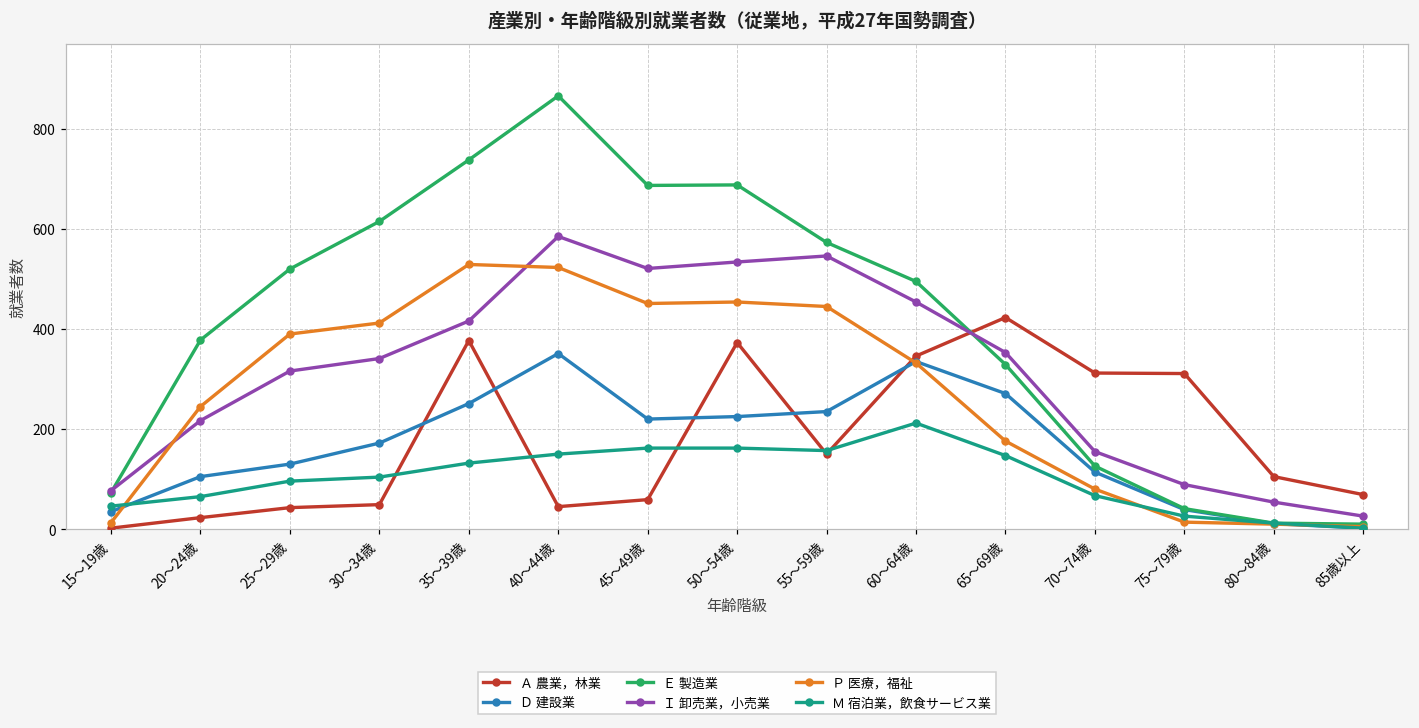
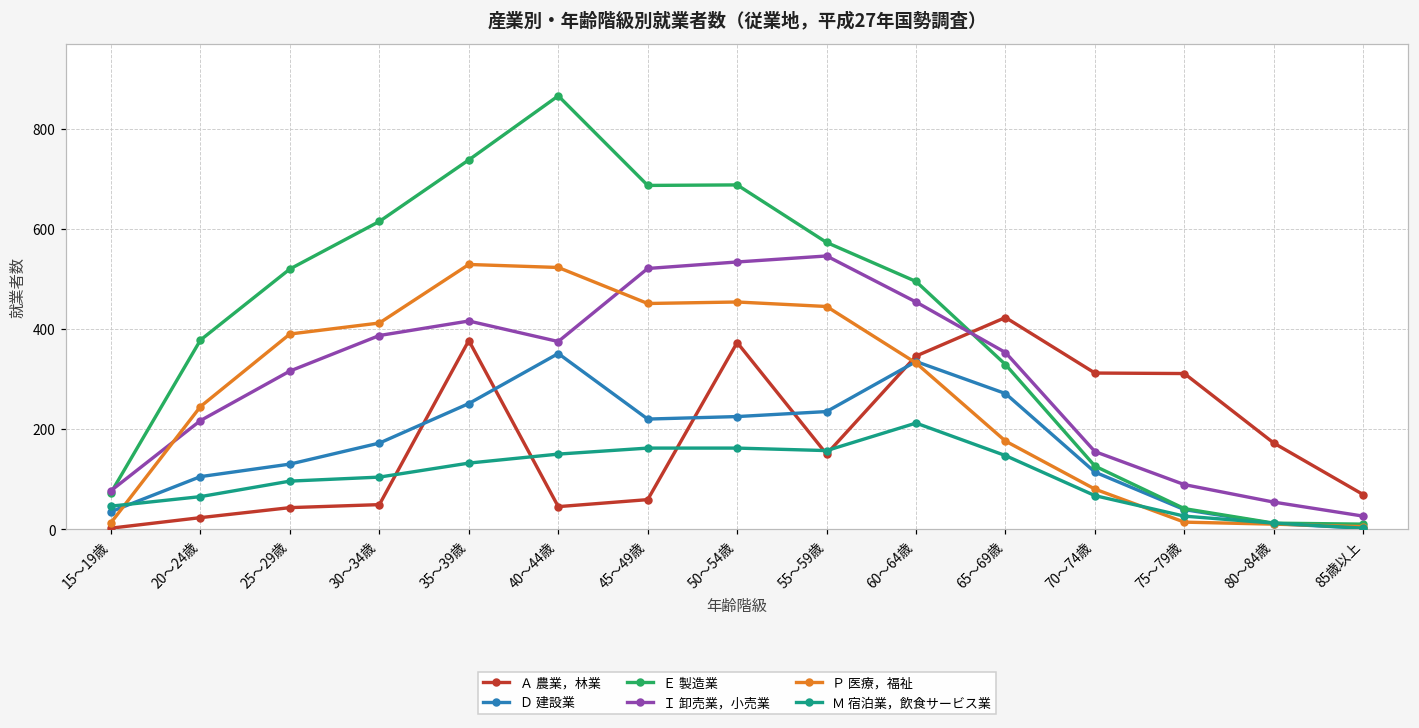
  {
    "Ａ 農業，林業": {
      "15～19歳": 0,
      "20～24歳": 20,
      "25～29歳": 40,
      "30～34歳": 50,
      "35～39歳": 380,
      "40～44歳": 50,
      "45～49歳": 60,
      "50～54歳": 370,
      "55～59歳": 150,
      "60～64歳": 350,
      "65～69歳": 420,
      "70～74歳": 310,
      "75～79歳": 310,
-     "80～84歳": 110,
+     "80～84歳": 170,
      "85歳以上": 70
    },
    "Ｄ 建設業": {
      "15～19歳": 40,
      "20～24歳": 110,
      "25～29歳": 130,
      "30～34歳": 170,
      "35～39歳": 250,
      "40～44歳": 350,
      "45～49歳": 220,
      "50～54歳": 230,
      "55～59歳": 240,
      "65～69歳": 270,
      "70～74歳": 110
    },
    "Ｉ 卸売業，小売業": {
      "20～24歳": 220,
      "25～29歳": 320,
-     "30～34歳": 340,
+     "30～34歳": 390,
      "35～39歳": 420,
-     "40～44歳": 590,
+     "40～44歳": 380,
      "45～49歳": 520,
      "50～54歳": 530,
      "55～59歳": 550,
      "60～64歳": 450,
      "65～69歳": 350,
      "70～74歳": 160,
      "75～79歳": 90,
      "80～84歳": 50,
      "85歳以上": 30
    },
    "Ｐ 医療，福祉": {
      "15～19歳": 10,
      "20～24歳": 250,
      "25～29歳": 390,
      "30～34歳": 410,
      "35～39歳": 530,
      "40～44歳": 520,
      "45～49歳": 450,
      "50～54歳": 450,
      "55～59歳": 450,
      "65～69歳": 180,
      "70～74歳": 80,
      "75～79歳": 10
    }
  }
